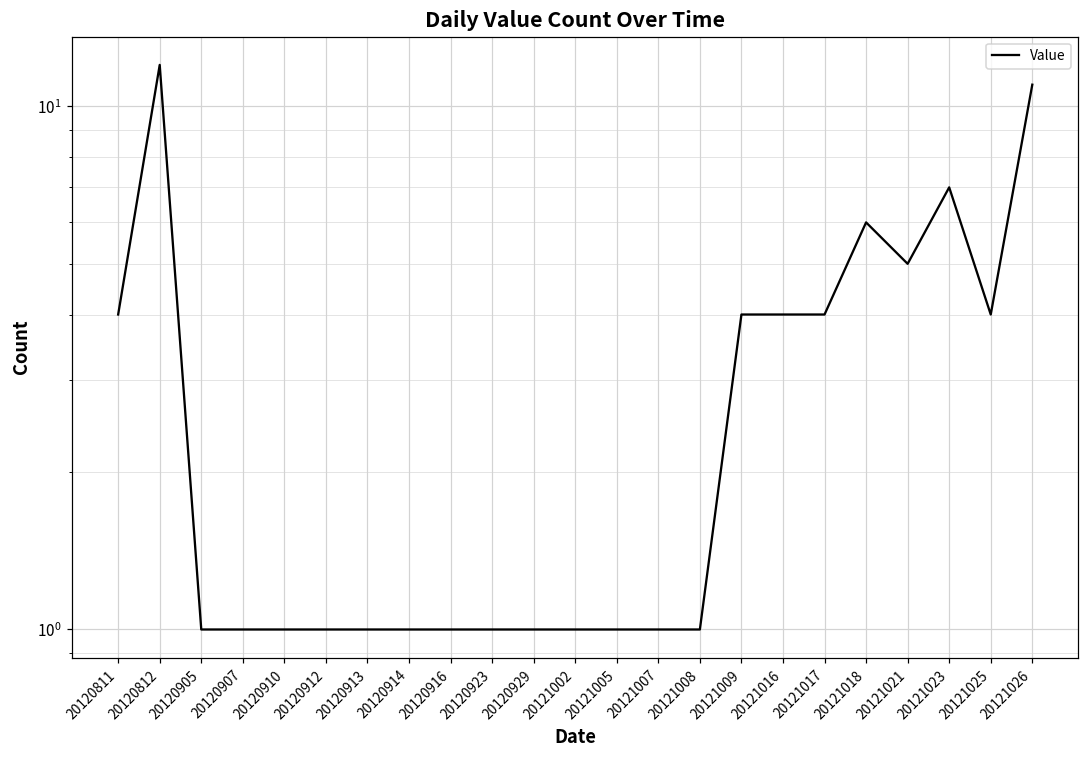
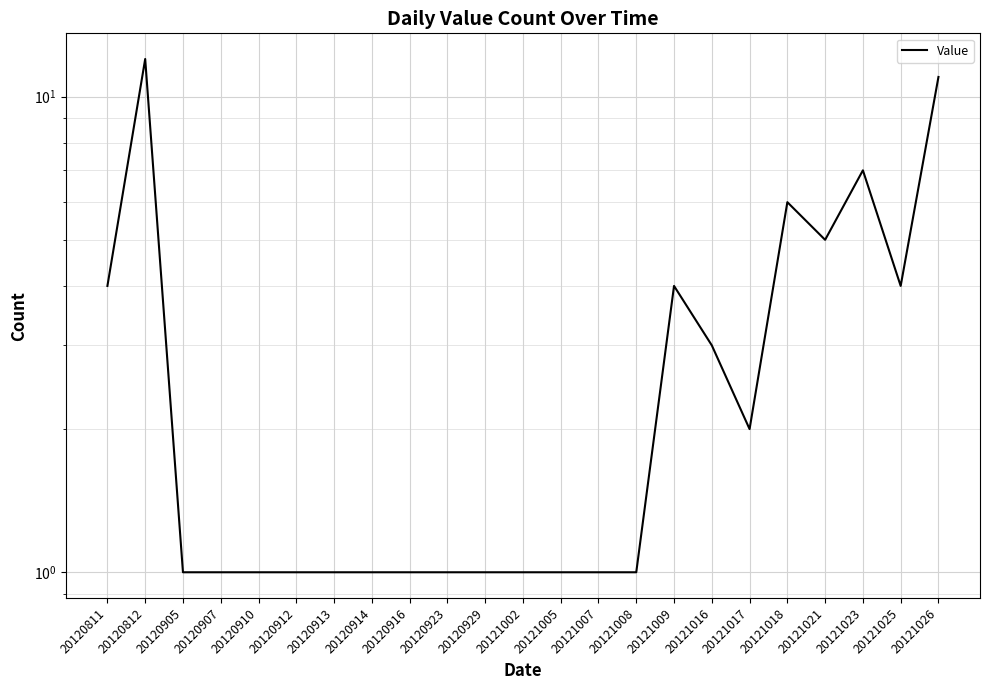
  {
    "20120811": 4,
    "20120812": 12,
    "20120905": 1,
    "20120907": 1,
    "20120910": 1,
    "20120912": 1,
    "20120913": 1,
    "20120914": 1,
    "20120916": 1,
    "20120923": 1,
    "20120929": 1,
    "20121002": 1,
    "20121005": 1,
    "20121007": 1,
    "20121008": 1,
    "20121009": 4,
-   "20121016": 4,
-   "20121017": 4,
+   "20121016": 3,
+   "20121017": 2,
    "20121018": 6,
    "20121021": 5,
    "20121023": 7,
    "20121025": 4,
    "20121026": 11
  }
